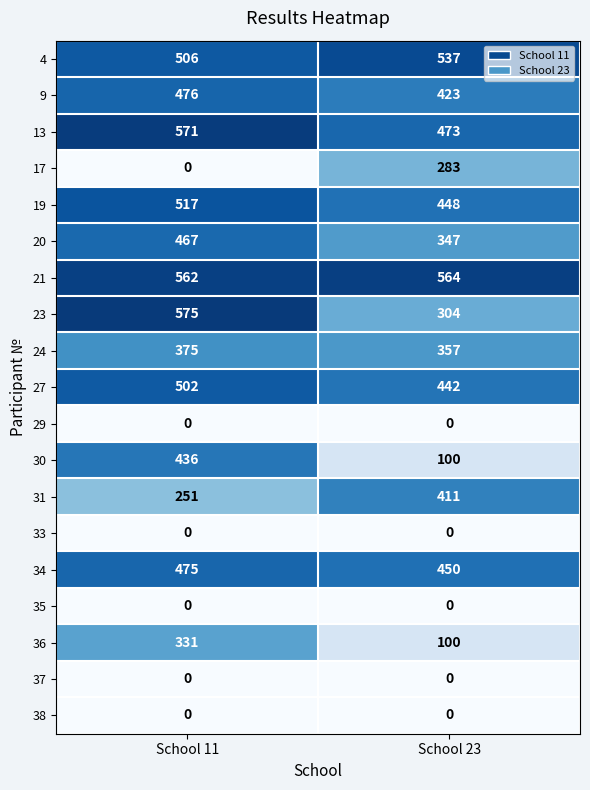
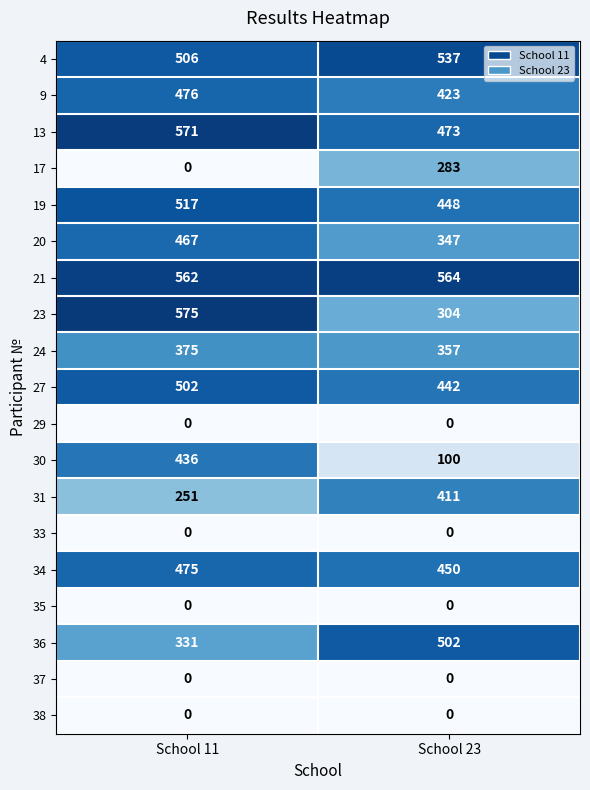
  {
    "4": {
      "School 11": 506,
      "School 23": 537
    },
    "9": {
      "School 11": 476,
      "School 23": 423
    },
    "13": {
      "School 11": 571,
      "School 23": 473
    },
    "17": {
      "School 11": 0,
      "School 23": 283
    },
    "19": {
      "School 11": 517,
      "School 23": 448
    },
    "20": {
      "School 11": 467,
      "School 23": 347
    },
    "21": {
      "School 11": 562,
      "School 23": 564
    },
    "23": {
      "School 11": 575,
      "School 23": 304
    },
    "24": {
      "School 11": 375,
      "School 23": 357
    },
    "27": {
      "School 11": 502,
      "School 23": 442
    },
    "29": {
      "School 11": 0,
      "School 23": 0
    },
    "30": {
      "School 11": 436,
      "School 23": 100
    },
    "31": {
      "School 11": 251,
      "School 23": 411
    },
    "33": {
      "School 11": 0,
      "School 23": 0
    },
    "34": {
      "School 11": 475,
      "School 23": 450
    },
    "35": {
      "School 11": 0,
      "School 23": 0
    },
    "36": {
      "School 11": 331,
-     "School 23": 100
+     "School 23": 502
    },
    "37": {
      "School 11": 0,
      "School 23": 0
    },
    "38": {
      "School 11": 0,
      "School 23": 0
    }
  }
